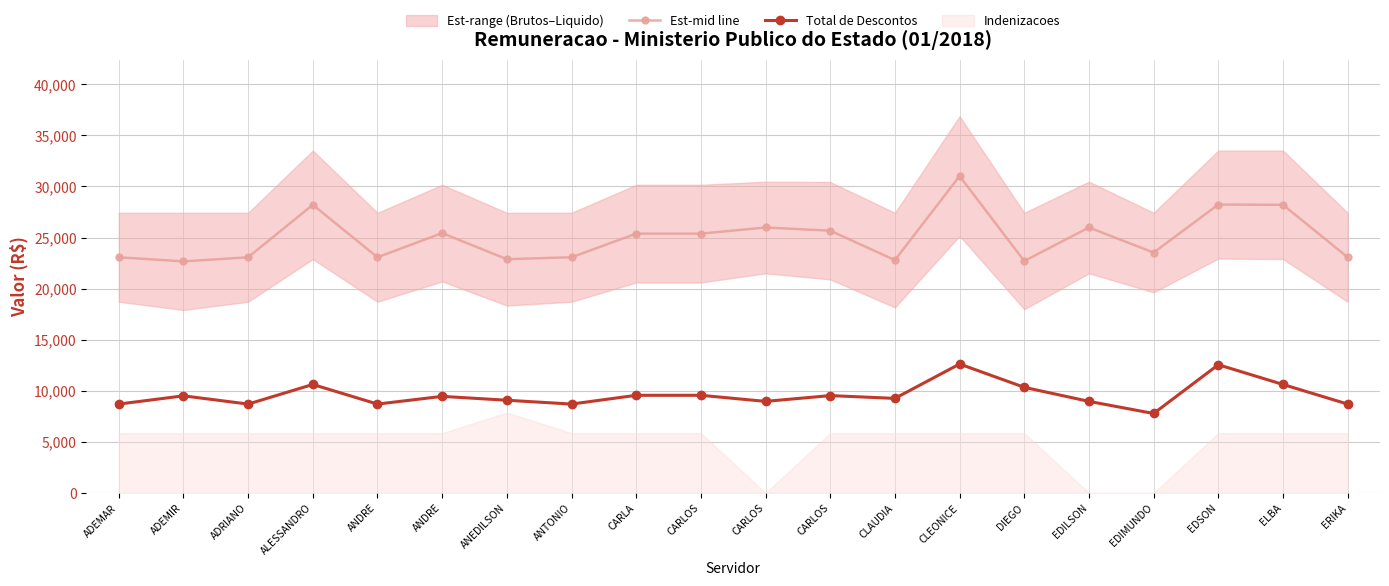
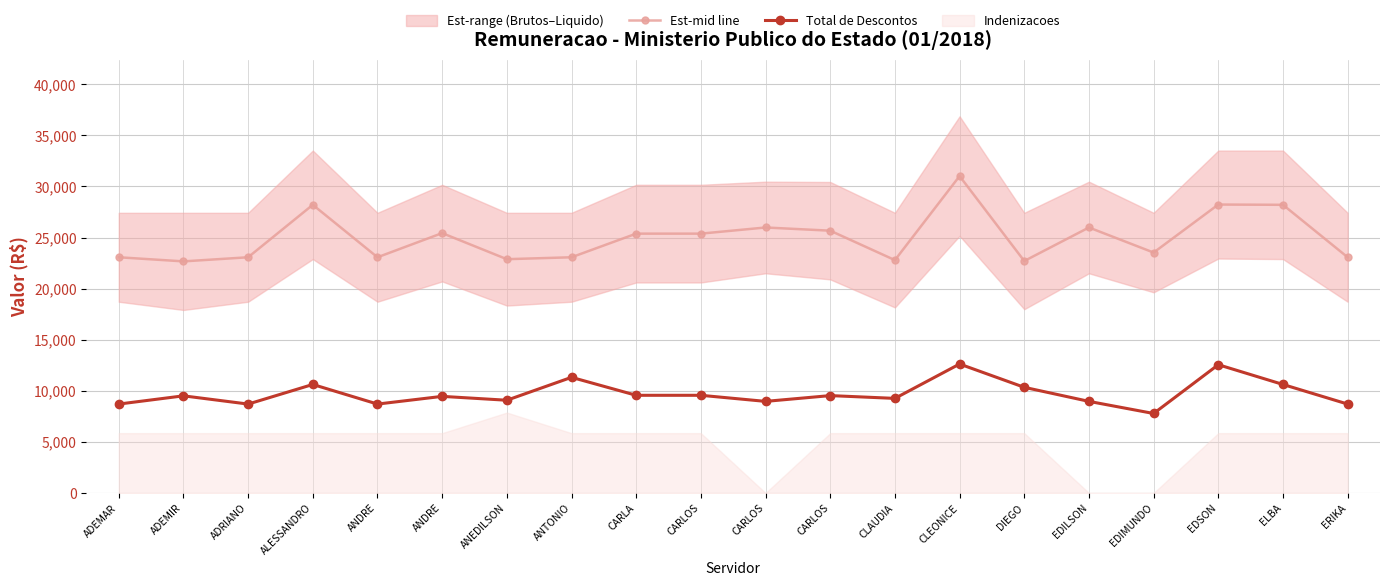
  {
    "Total de Descontos": {
      "ADEMAR": "8,700",
      "ADEMIR": "9,500",
      "ADRIANO": "8,700",
      "ALESSANDRO": "10,600",
      "ANEDILSON": "9,100",
-     "ANTONIO": "8,700",
+     "ANTONIO": "11,300",
      "CARLA": "9,600",
      "CLAUDIA": "9,300",
      "CLEONICE": "12,600",
      "DIEGO": "10,300",
      "EDILSON": "9,000",
      "EDIMUNDO": "7,800",
      "EDSON": "12,600",
      "ELBA": "10,600",
      "ERIKA": "8,700"
    },
    "Indenizacoes": {
      "ADEMAR": "5,900",
      "ADEMIR": "5,900",
      "ADRIANO": "5,900",
      "ALESSANDRO": "5,900",
      "ANEDILSON": "7,900",
      "ANTONIO": "5,900",
      "CARLA": "5,900",
      "CLAUDIA": "5,900",
      "CLEONICE": "5,900",
      "DIEGO": "5,900",
      "EDILSON": "0",
      "EDIMUNDO": "0",
      "EDSON": "5,900",
      "ELBA": "5,900",
      "ERIKA": "5,900"
    }
  }
